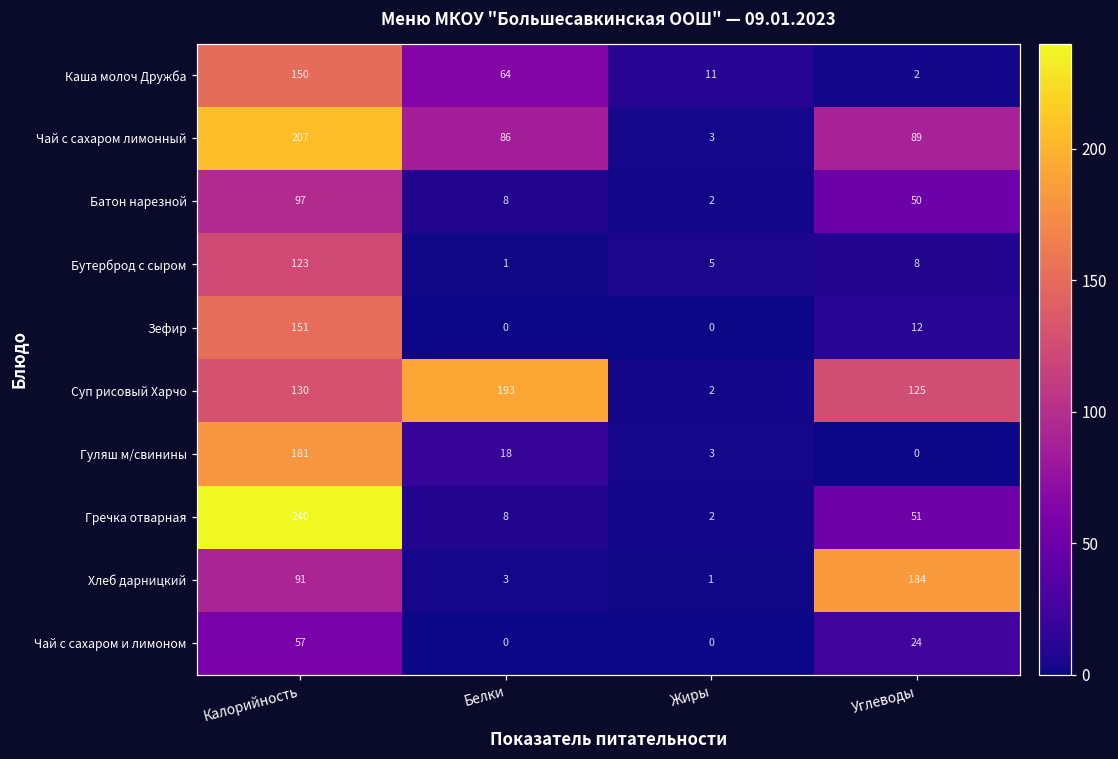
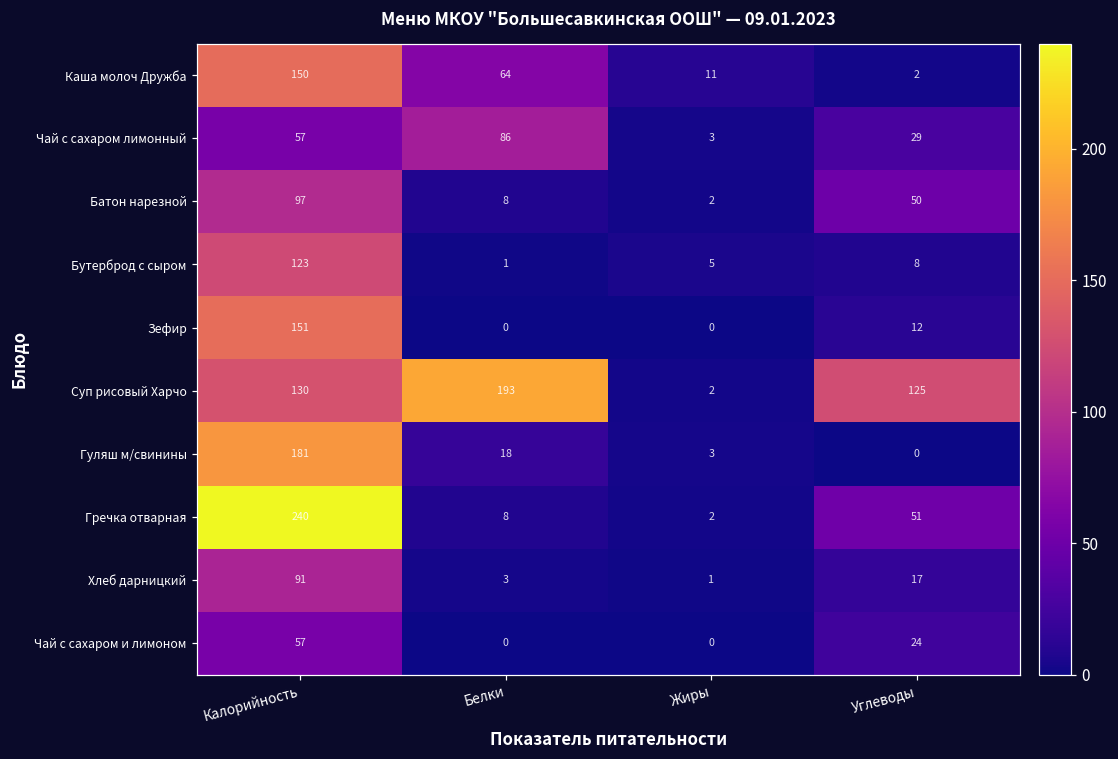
  {
    "Каша молоч Дружба": {
      "Калорийность": 150,
      "Белки": 64,
      "Жиры": 11,
      "Углеводы": 2
    },
    "Чай с сахаром лимонный": {
-     "Калорийность": 207,
+     "Калорийность": 57,
      "Белки": 86,
      "Жиры": 3,
-     "Углеводы": 89
+     "Углеводы": 29
    },
    "Батон нарезной": {
      "Калорийность": 97,
      "Белки": 8,
      "Жиры": 2,
      "Углеводы": 50
    },
    "Бутерброд с сыром": {
      "Калорийность": 123,
      "Белки": 1,
      "Жиры": 5,
      "Углеводы": 8
    },
    "Зефир": {
      "Калорийность": 151,
      "Белки": 0,
      "Жиры": 0,
      "Углеводы": 12
    },
    "Суп рисовый Харчо": {
      "Калорийность": 130,
      "Белки": 193,
      "Жиры": 2,
      "Углеводы": 125
    },
    "Гуляш м/свинины": {
      "Калорийность": 181,
      "Белки": 18,
      "Жиры": 3,
      "Углеводы": 0
    },
    "Гречка отварная": {
      "Калорийность": 240,
      "Белки": 8,
      "Жиры": 2,
      "Углеводы": 51
    },
    "Хлеб дарницкий": {
      "Калорийность": 91,
      "Белки": 3,
      "Жиры": 1,
-     "Углеводы": 184
+     "Углеводы": 17
    },
    "Чай с сахаром и лимоном": {
      "Калорийность": 57,
      "Белки": 0,
      "Жиры": 0,
      "Углеводы": 24
    }
  }
